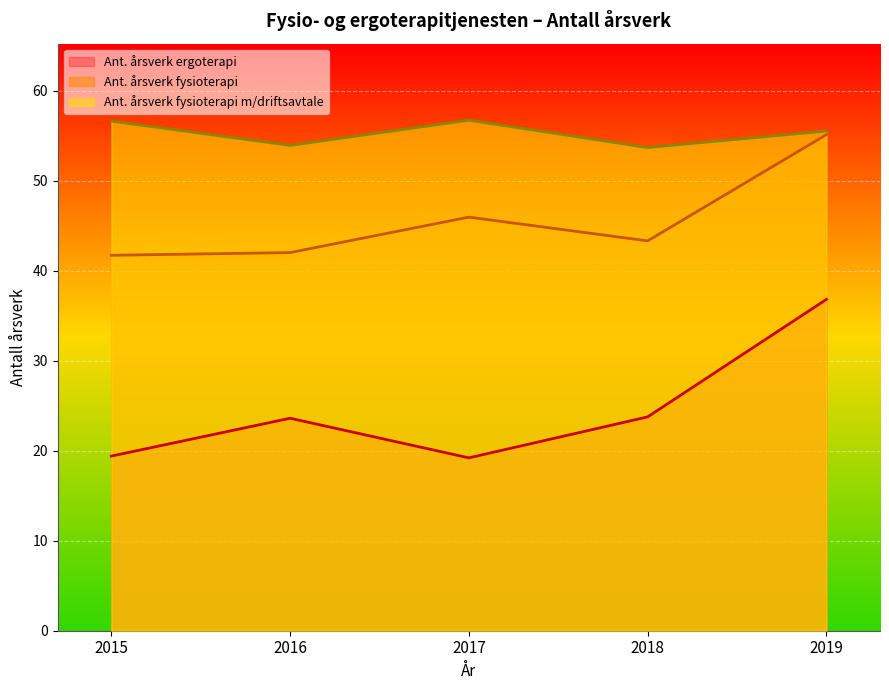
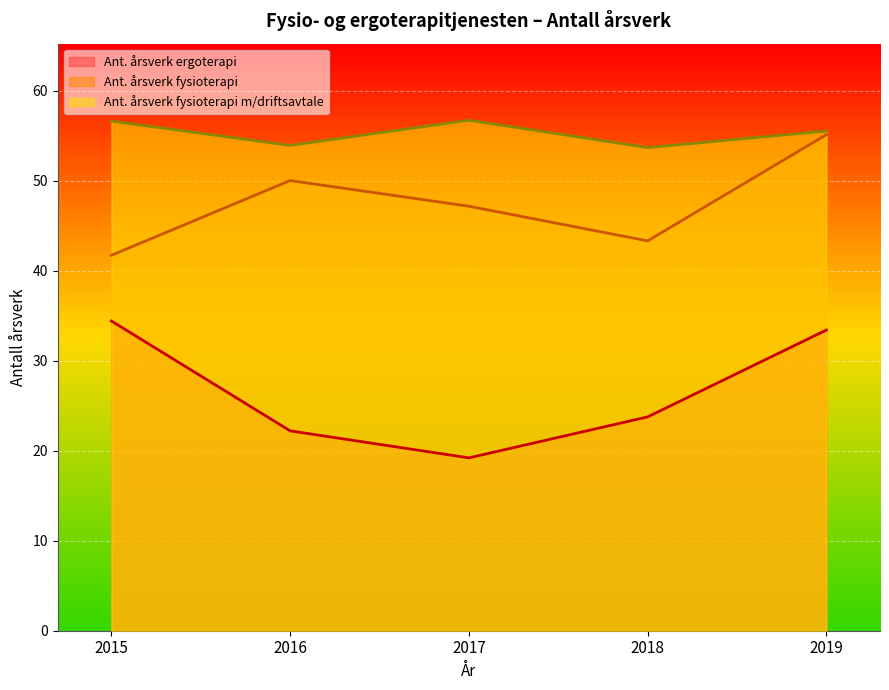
  {
    "Ant. årsverk ergoterapi": {
-     "2015": 19,
-     "2016": 24,
+     "2015": 34,
+     "2016": 22,
      "2017": 19,
      "2018": 24,
-     "2019": 37
+     "2019": 33
    },
    "Ant. årsverk fysioterapi": {
      "2015": 42,
-     "2016": 42,
-     "2017": 46,
+     "2016": 50,
+     "2017": 47,
      "2018": 43,
      "2019": 55
    },
    "Ant. årsverk fysioterapi m/driftsavtale": {
      "2015": 57,
      "2016": 54,
      "2017": 57,
      "2018": 54,
      "2019": 56
    }
  }
